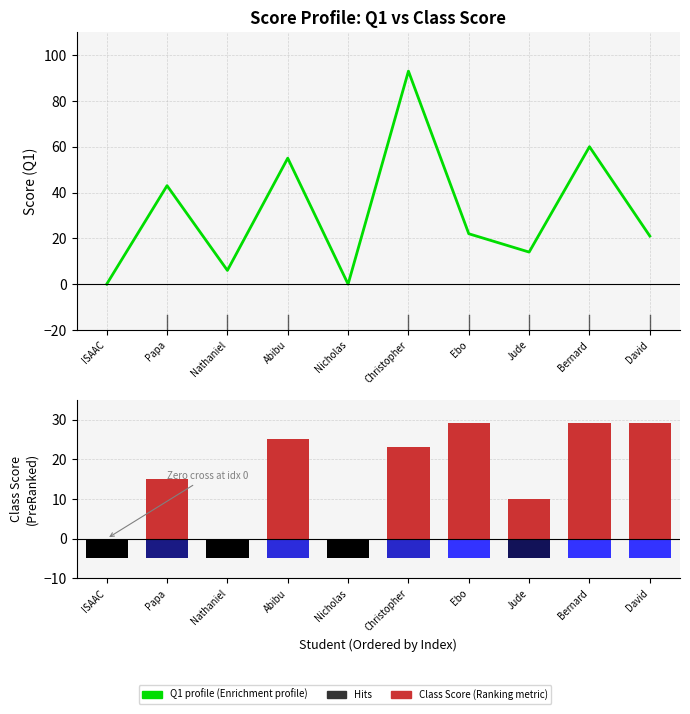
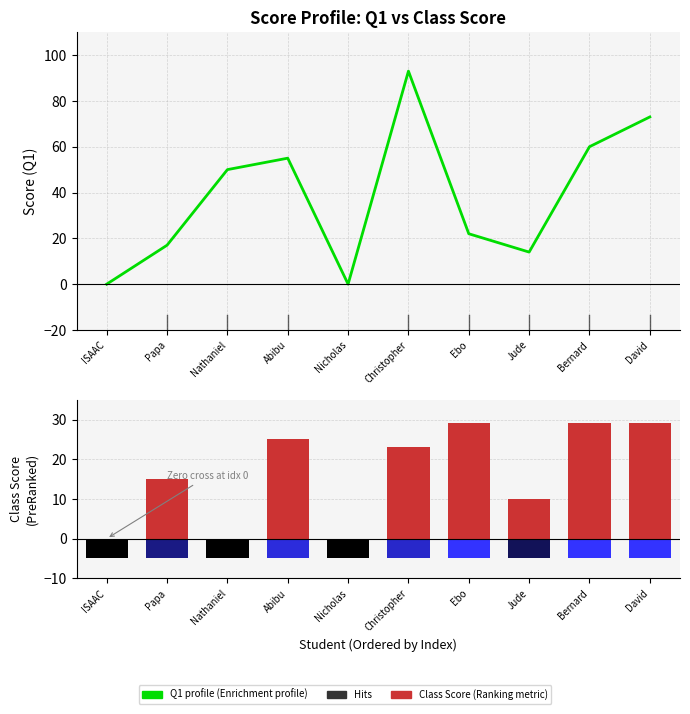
  {
    "Score Profile: Q1 vs Class Score": {
      "ISAAC": 0,
-     "Papa": 43,
-     "Nathaniel": 6,
+     "Papa": 17,
+     "Nathaniel": 50,
      "Abibu": 55,
      "Nicholas": 0,
      "Christopher": 93,
      "Ebo": 22,
      "Jude": 14,
      "Bernard": 60,
-     "David": 21
+     "David": 73
    }
  }
